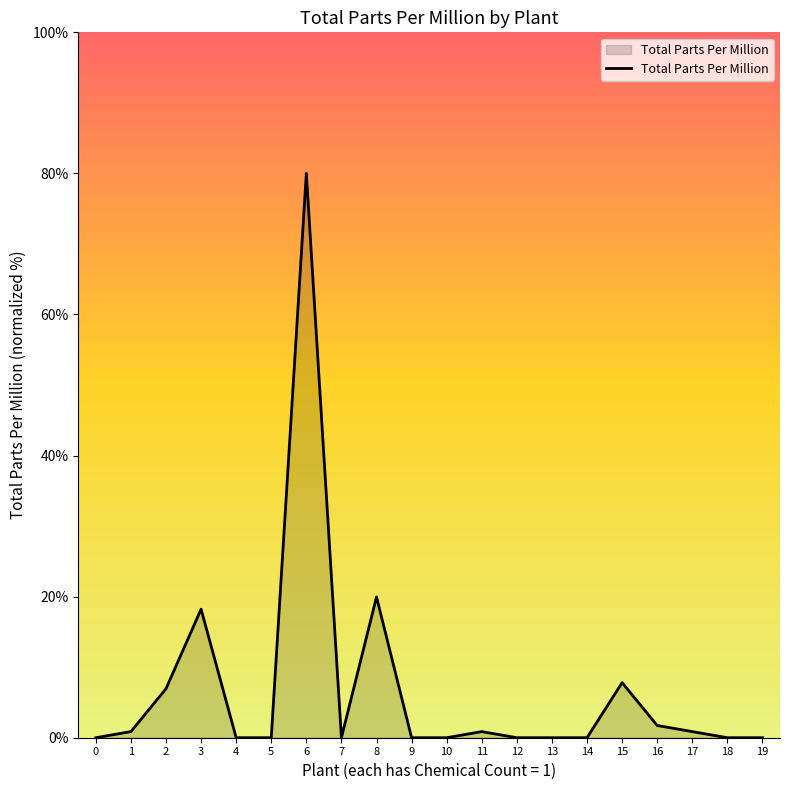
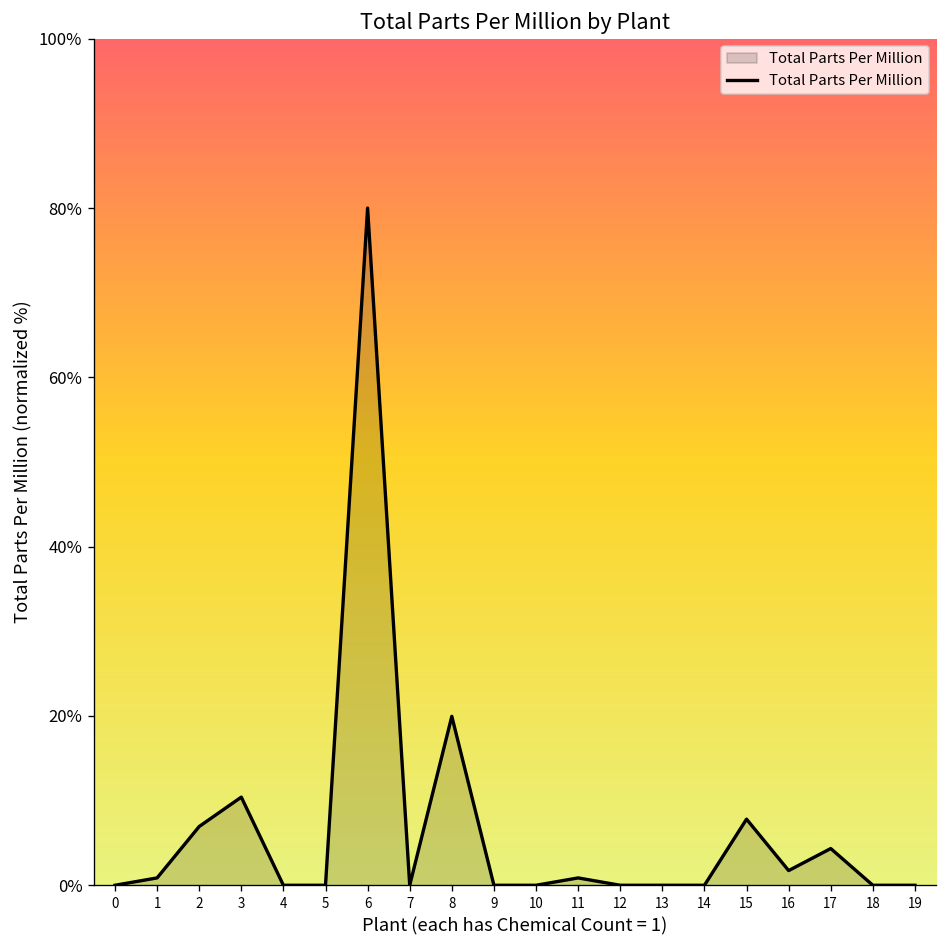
  {
    "0": "0%",
    "1": "1%",
    "2": "7%",
-   "3": "18%",
+   "3": "10%",
    "4": "0%",
    "5": "0%",
    "6": "80%",
    "7": "0%",
    "8": "20%",
    "9": "0%",
    "10": "0%",
    "11": "1%",
    "12": "0%",
    "13": "0%",
    "14": "0%",
    "15": "8%",
    "16": "2%",
-   "17": "1%",
+   "17": "4%",
    "18": "0%",
    "19": "0%"
  }
